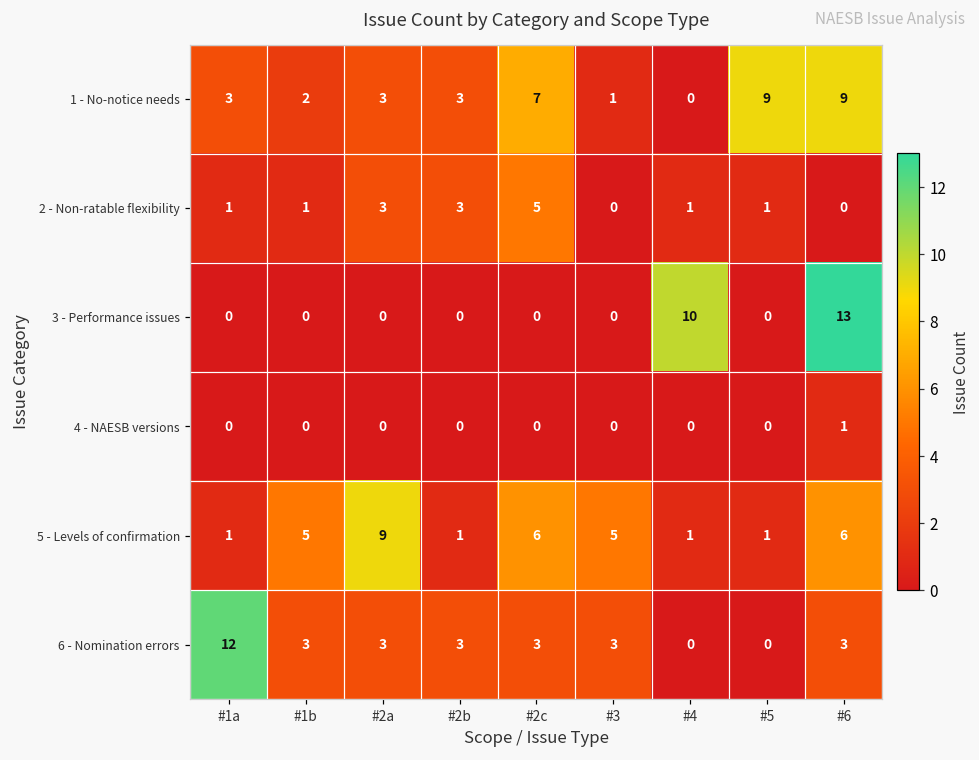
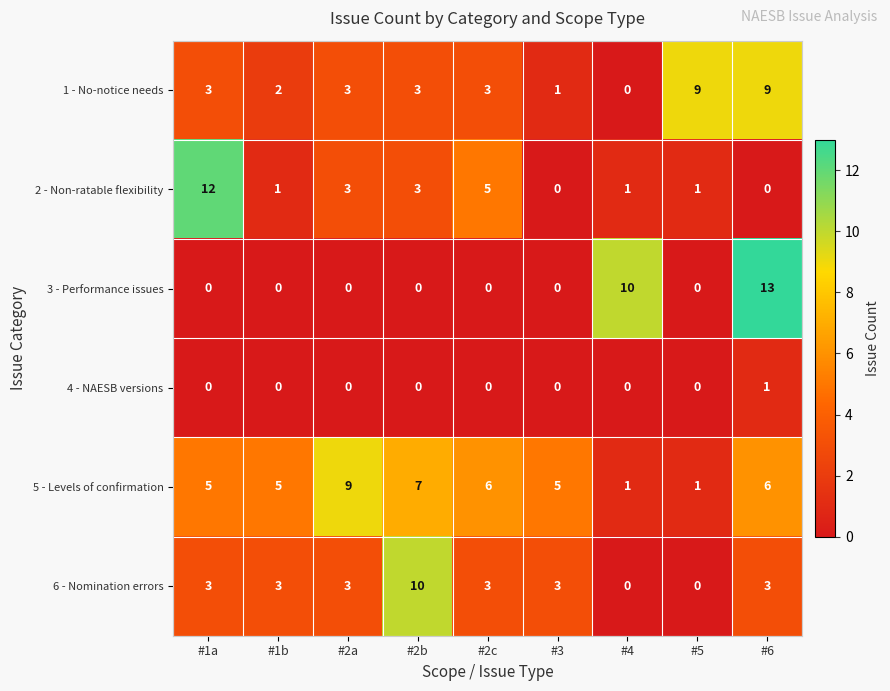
  {
    "1 - No-notice needs": {
      "#1a": 3,
      "#1b": 2,
      "#2a": 3,
      "#2b": 3,
-     "#2c": 7,
+     "#2c": 3,
      "#3": 1,
      "#4": 0,
      "#5": 9,
      "#6": 9
    },
    "2 - Non-ratable flexibility": {
-     "#1a": 1,
+     "#1a": 12,
      "#1b": 1,
      "#2a": 3,
      "#2b": 3,
      "#2c": 5,
      "#3": 0,
      "#4": 1,
      "#5": 1,
      "#6": 0
    },
    "3 - Performance issues": {
      "#1a": 0,
      "#1b": 0,
      "#2a": 0,
      "#2b": 0,
      "#2c": 0,
      "#3": 0,
      "#4": 10,
      "#5": 0,
      "#6": 13
    },
    "4 - NAESB versions": {
      "#1a": 0,
      "#1b": 0,
      "#2a": 0,
      "#2b": 0,
      "#2c": 0,
      "#3": 0,
      "#4": 0,
      "#5": 0,
      "#6": 1
    },
    "5 - Levels of confirmation": {
-     "#1a": 1,
+     "#1a": 5,
      "#1b": 5,
      "#2a": 9,
-     "#2b": 1,
+     "#2b": 7,
      "#2c": 6,
      "#3": 5,
      "#4": 1,
      "#5": 1,
      "#6": 6
    },
    "6 - Nomination errors": {
-     "#1a": 12,
+     "#1a": 3,
      "#1b": 3,
      "#2a": 3,
-     "#2b": 3,
+     "#2b": 10,
      "#2c": 3,
      "#3": 3,
      "#4": 0,
      "#5": 0,
      "#6": 3
    }
  }
